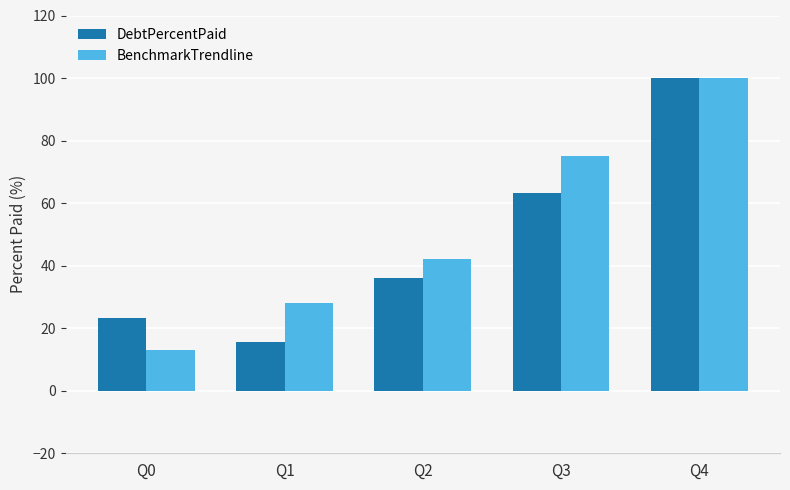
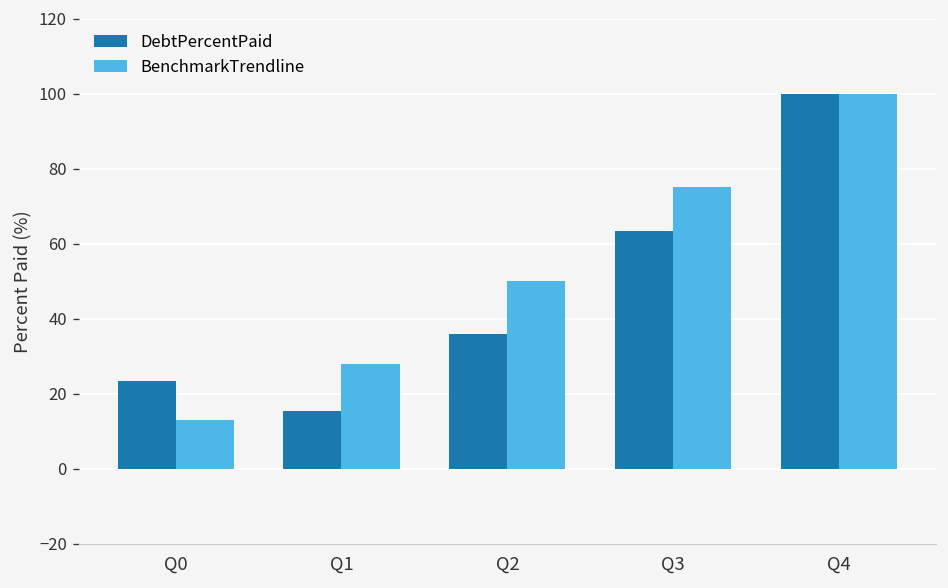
  {
    "DebtPercentPaid": {
      "Q0": 23,
      "Q1": 16,
      "Q2": 36,
      "Q3": 63,
      "Q4": 100
    },
    "BenchmarkTrendline": {
      "Q0": 13,
      "Q1": 28,
-     "Q2": 42,
+     "Q2": 50,
      "Q3": 75,
      "Q4": 100
    }
  }
